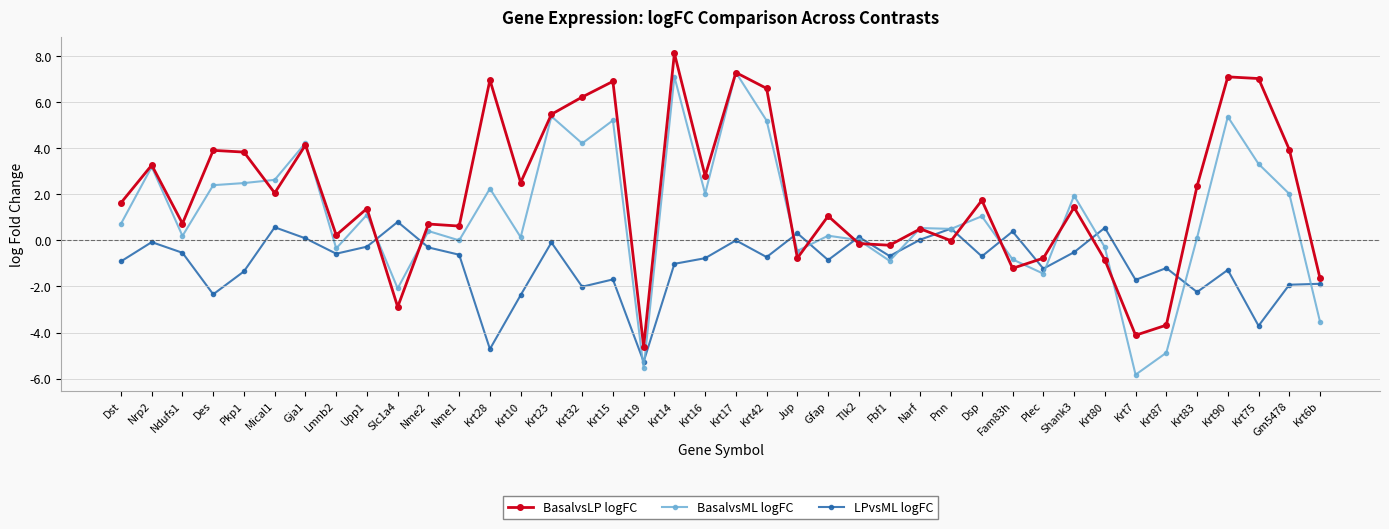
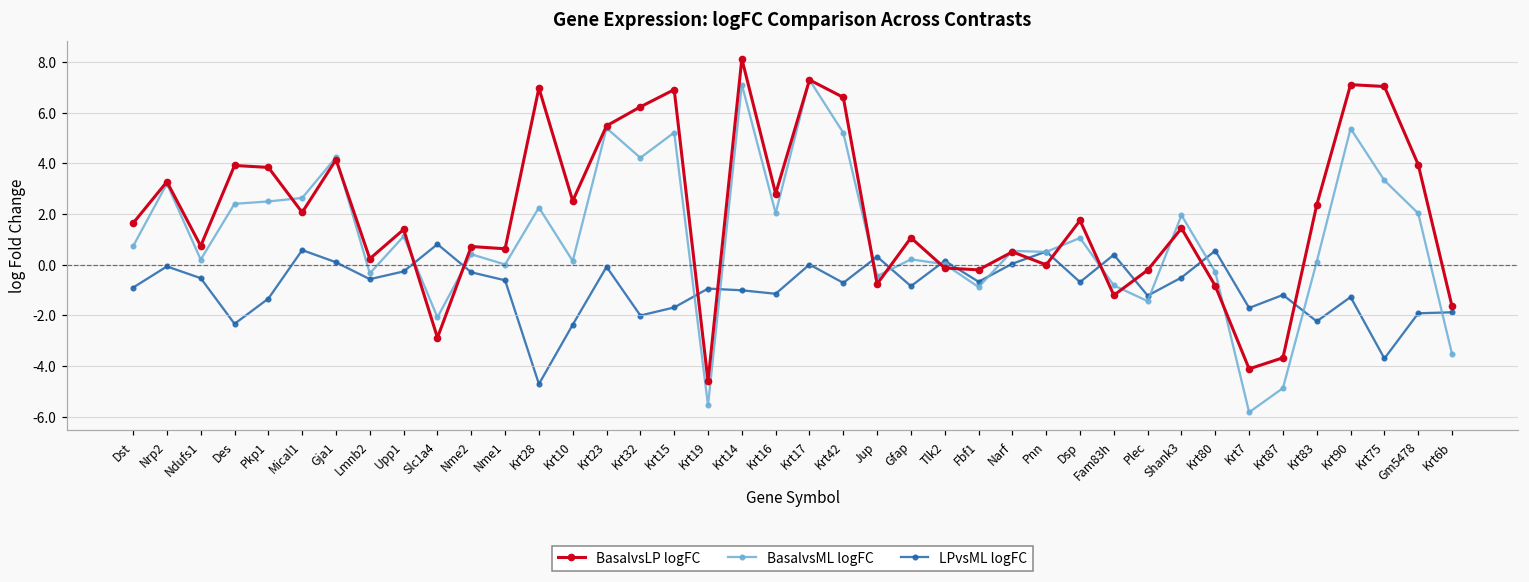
  {
    "BasalvsLP logFC": {
      "Dst": 1.6,
      "Ndufs1": 0.7,
      "Des": 3.9,
      "Pkp1": 3.8,
      "Mical1": 2.1,
      "Lmnb2": 0.2,
      "Upp1": 1.4,
      "Slc1a4": -2.9,
      "Nme2": 0.7,
      "Nme1": 0.6,
      "Krt28": 7.0,
      "Krt10": 2.5,
      "Krt32": 6.2,
      "Krt15": 6.9,
      "Krt19": -4.6,
      "Krt14": 8.1,
      "Krt16": 2.8,
      "Krt42": 6.6,
      "Jup": -0.8,
      "Gfap": 1.1,
      "Tlk2": -0.1,
      "Fbf1": -0.2,
      "Pnn": 0.0,
      "Dsp": 1.7,
      "Fam83h": -1.2,
-     "Plec": -0.8,
+     "Plec": -0.2,
      "Shank3": 1.4,
      "Krt80": -0.8,
      "Krt7": -4.1,
      "Krt87": -3.7,
      "Krt83": 2.4,
      "Krt90": 7.1,
      "Krt75": 7.0,
      "Gm5478": 3.9,
      "Krt6b": -1.7
    },
    "BasalvsML logFC": {
      "Dst": 0.7,
      "Ndufs1": 0.2,
      "Des": 2.4,
      "Pkp1": 2.5,
      "Mical1": 2.6,
      "Lmnb2": -0.3,
      "Upp1": 1.1,
      "Slc1a4": -2.1,
      "Nme2": 0.4,
      "Nme1": 0.0,
      "Krt28": 2.3,
      "Krt10": 0.1,
      "Krt32": 4.2,
      "Krt15": 5.2,
      "Krt19": -5.6,
      "Krt14": 7.1,
      "Krt16": 2.0,
      "Krt42": 5.2,
      "Jup": -0.5,
      "Gfap": 0.2,
      "Tlk2": 0.0,
      "Fbf1": -0.9,
      "Dsp": 1.0,
      "Fam83h": -0.8,
      "Plec": -1.4,
      "Shank3": 1.9,
      "Krt80": -0.3,
      "Krt7": -5.8,
      "Krt87": -4.9,
      "Krt83": 0.1,
      "Krt90": 5.4,
      "Krt75": 3.3,
      "Gm5478": 2.0,
      "Krt6b": -3.5
    },
    "LPvsML logFC": {
      "Dst": -0.9,
      "Nrp2": -0.1,
      "Ndufs1": -0.5,
      "Des": -2.3,
      "Pkp1": -1.3,
      "Mical1": 0.6,
      "Gja1": 0.1,
      "Lmnb2": -0.6,
      "Upp1": -0.3,
      "Slc1a4": 0.8,
      "Nme2": -0.3,
      "Nme1": -0.6,
      "Krt28": -4.7,
      "Krt10": -2.4,
      "Krt23": -0.1,
      "Krt32": -2.0,
      "Krt15": -1.7,
-     "Krt19": -5.3,
+     "Krt19": -0.9,
      "Krt14": -1.0,
-     "Krt16": -0.8,
+     "Krt16": -1.2,
      "Krt17": 0.0,
      "Krt42": -0.7,
      "Jup": 0.3,
      "Gfap": -0.9,
      "Tlk2": 0.1,
      "Fbf1": -0.7,
      "Narf": 0.0,
      "Dsp": -0.7,
      "Fam83h": 0.4,
      "Plec": -1.2,
      "Shank3": -0.5,
      "Krt80": 0.5,
      "Krt7": -1.7,
      "Krt87": -1.2,
      "Krt83": -2.2,
      "Krt90": -1.3,
      "Krt75": -3.7,
      "Gm5478": -1.9,
      "Krt6b": -1.9
    }
  }
